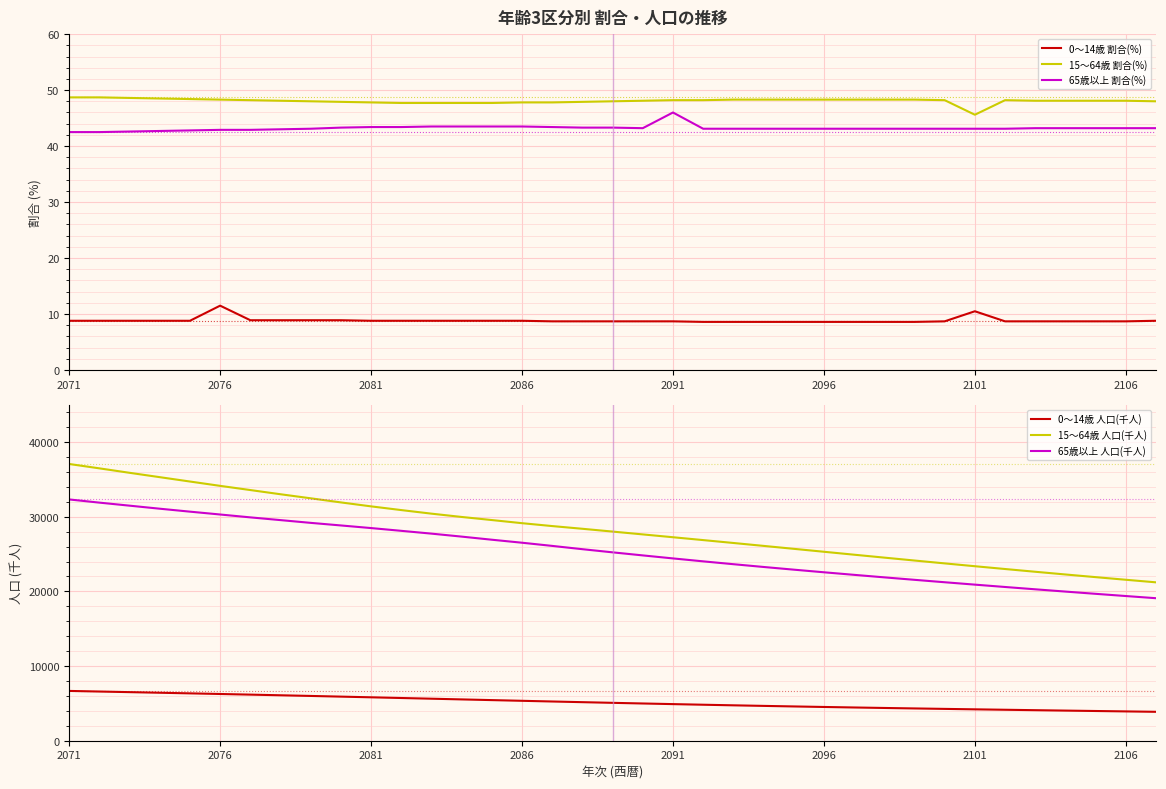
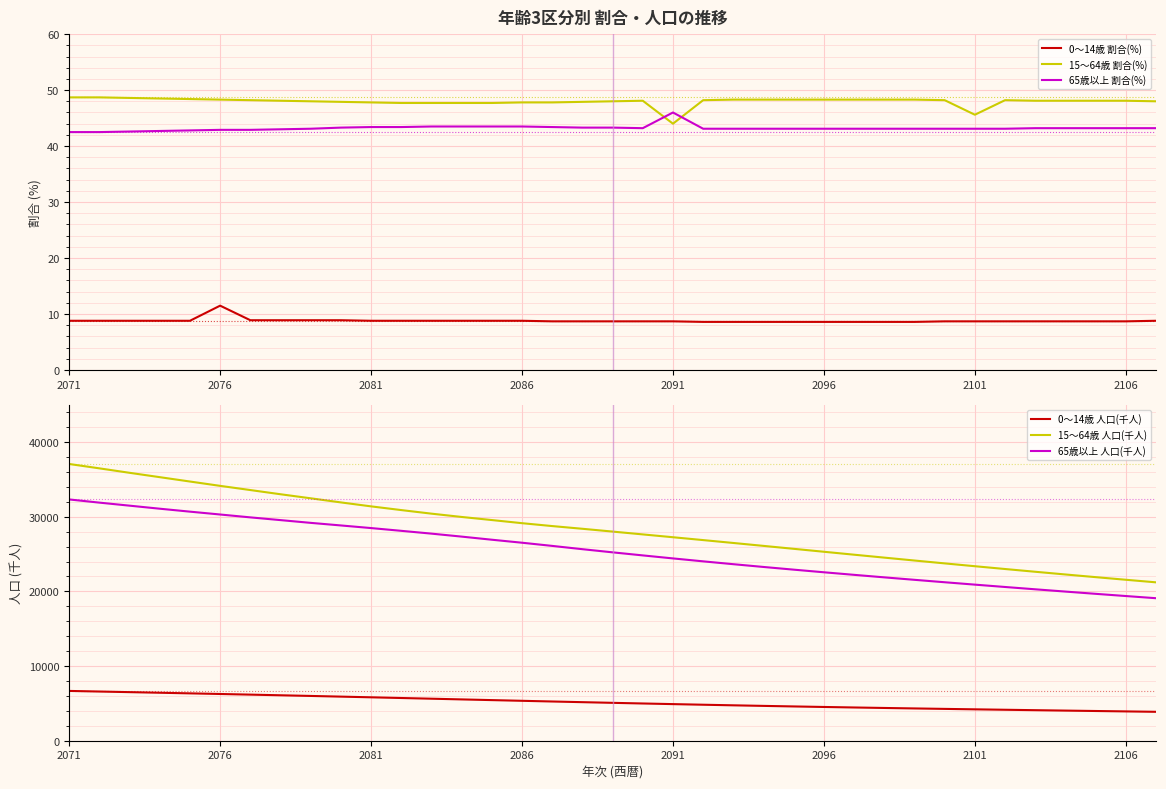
  {
    "年齢3区分別 割合・人口の推移": {
      "0～14歳 割合(%)": {
        "2071": 9,
        "2076": 12,
        "2081": 9,
        "2086": 9,
        "2091": 9,
        "2096": 9,
-       "2101": 11,
+       "2101": 9,
        "2106": 9
      },
      "15～64歳 割合(%)": {
        "2071": 49,
        "2076": 48,
        "2081": 48,
        "2086": 48,
-       "2091": 48,
+       "2091": 44,
        "2096": 48,
        "2101": 46,
        "2106": 48
      },
      "65歳以上 割合(%)": {
        "2071": 43,
        "2076": 43,
        "2081": 43,
        "2086": 44,
        "2091": 46,
        "2096": 43,
        "2101": 43,
        "2106": 43
      }
    }
  }
